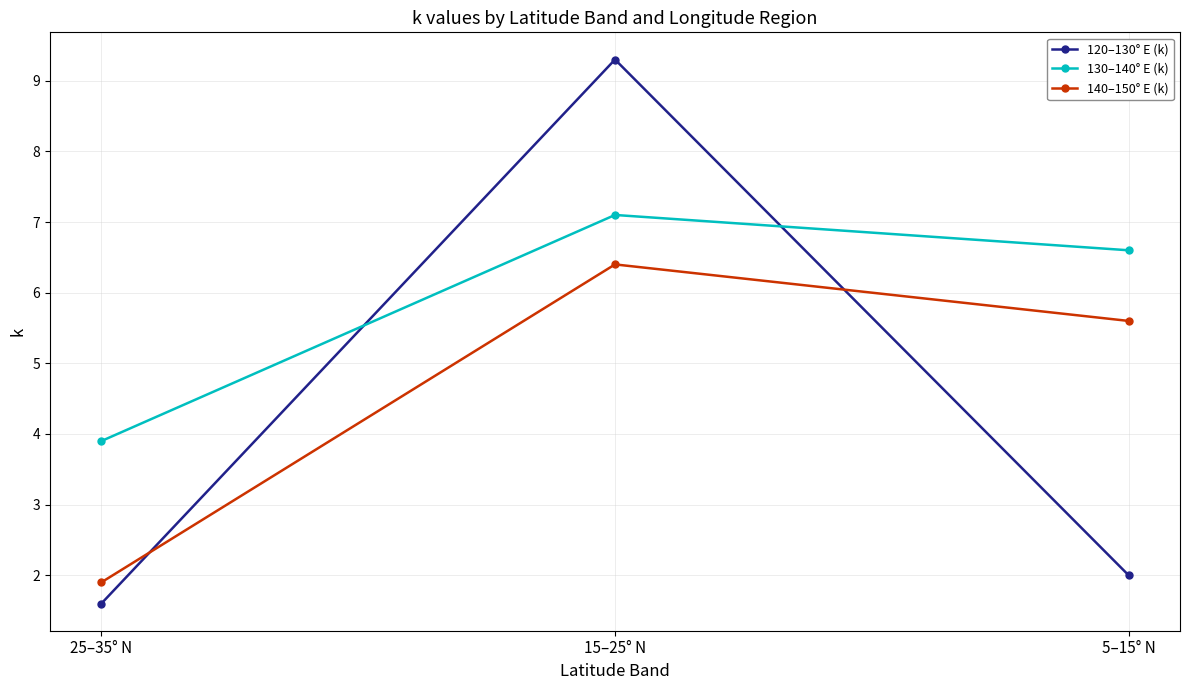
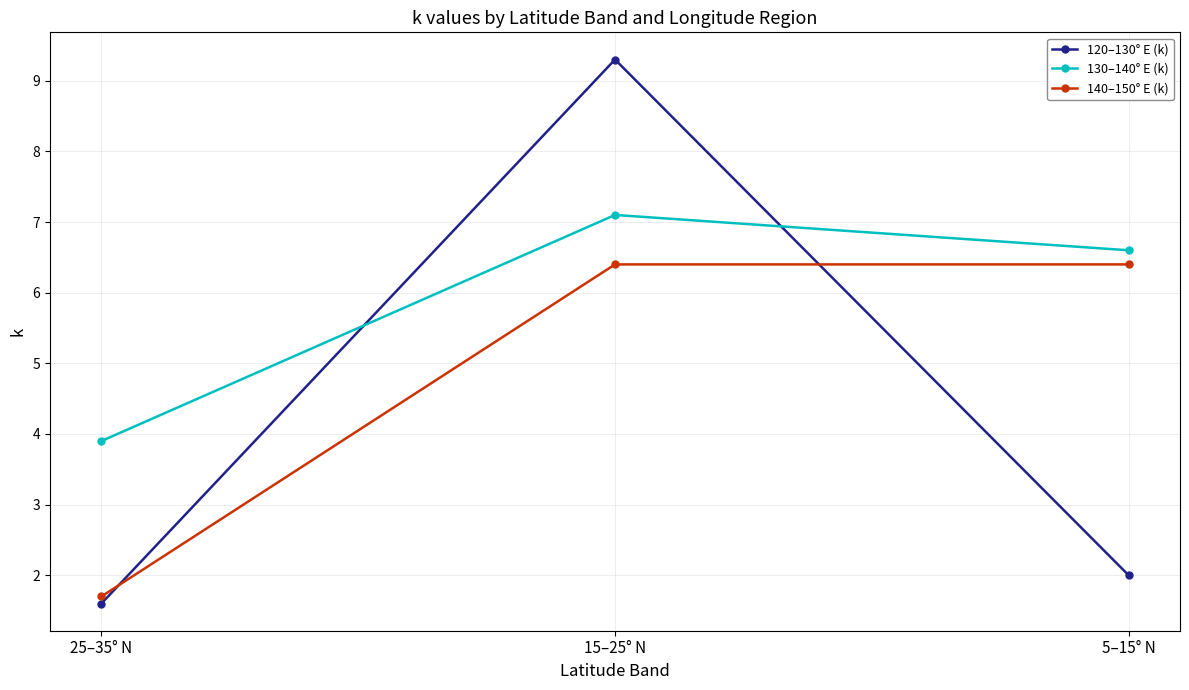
  {
    "120–130° E (k)": {
      "25–35° N": 1.6,
      "15–25° N": 9.3,
      "5–15° N": 2.0
    },
    "130–140° E (k)": {
      "25–35° N": 3.9,
      "15–25° N": 7.1,
      "5–15° N": 6.6
    },
    "140–150° E (k)": {
-     "25–35° N": 1.9,
+     "25–35° N": 1.7,
      "15–25° N": 6.4,
-     "5–15° N": 5.6
+     "5–15° N": 6.4
    }
  }
